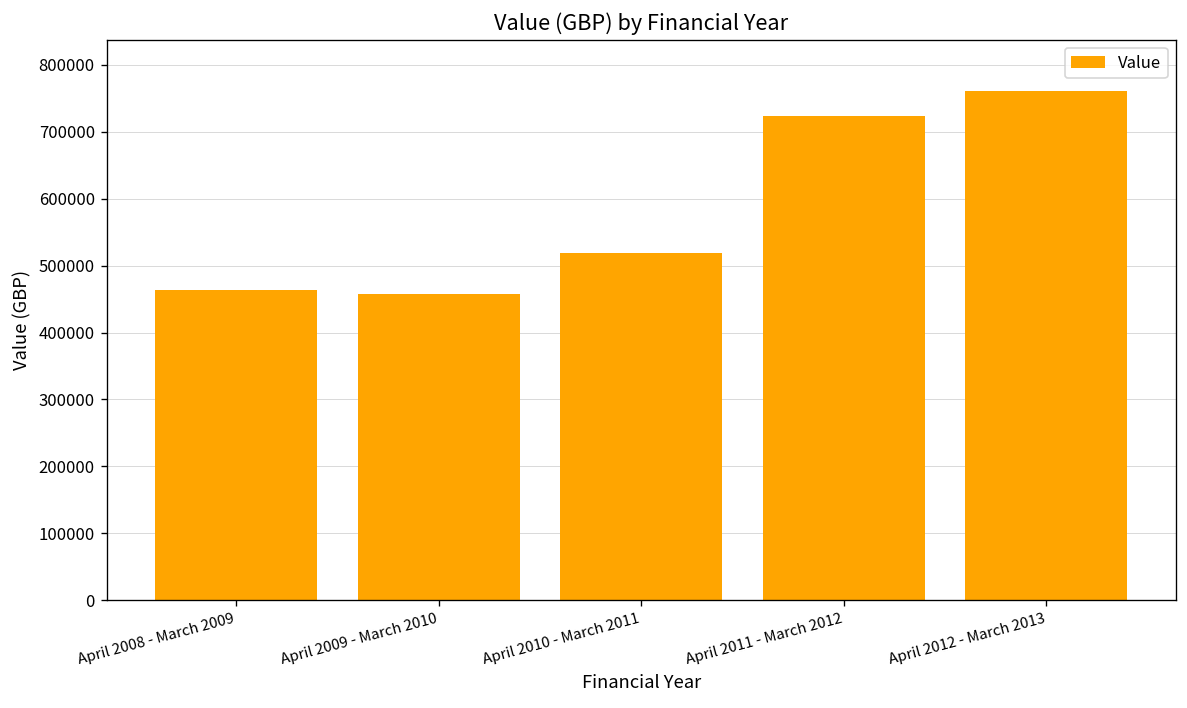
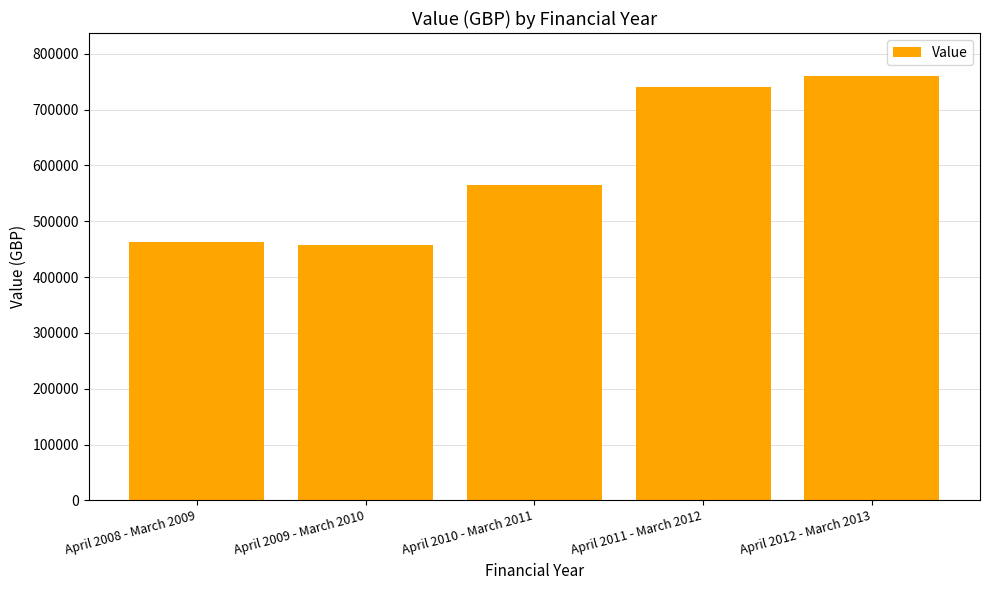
  {
    "April 2008 - March 2009": 460000,
    "April 2009 - March 2010": 460000,
-   "April 2010 - March 2011": 520000,
-   "April 2011 - March 2012": 720000,
+   "April 2010 - March 2011": 570000,
+   "April 2011 - March 2012": 740000,
    "April 2012 - March 2013": 760000
  }
